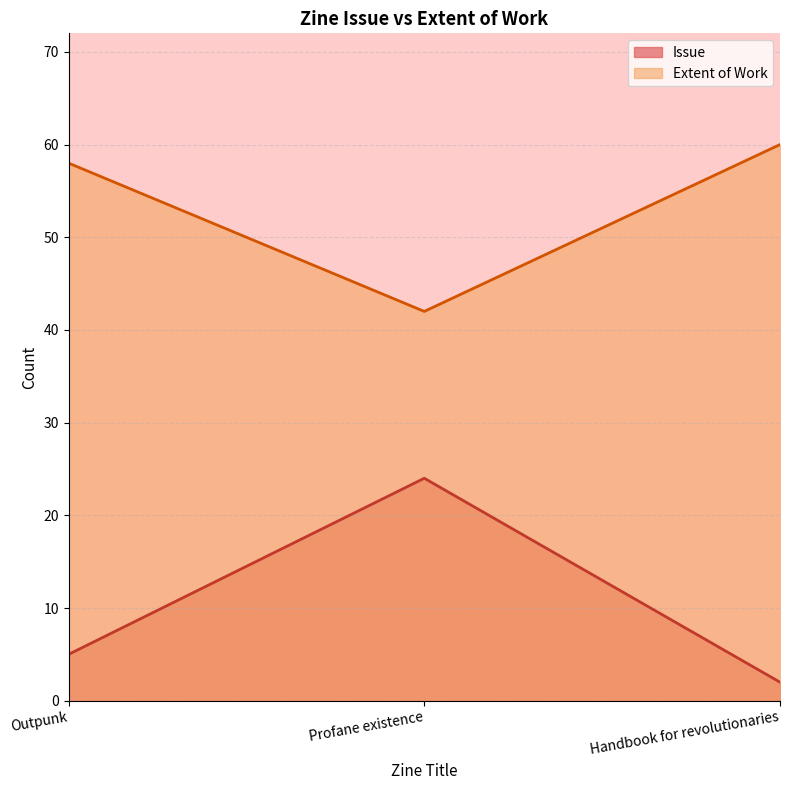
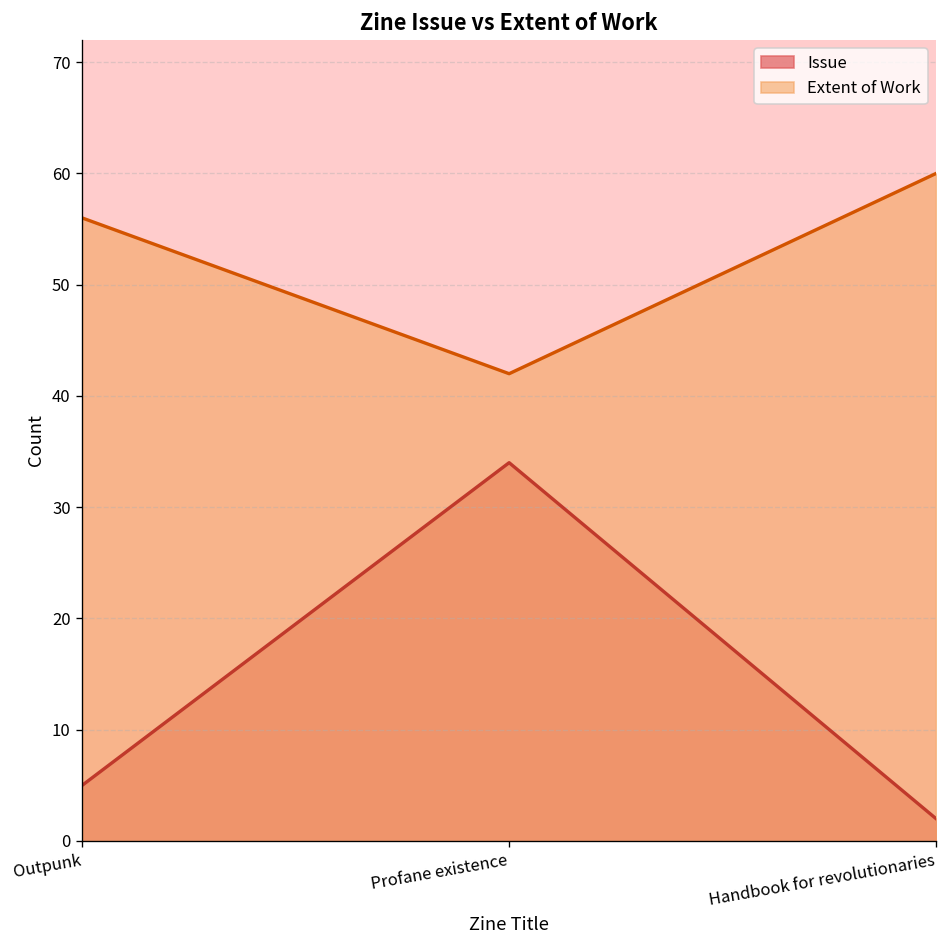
  {
    "Issue": {
      "Outpunk": 5,
-     "Profane existence": 24,
+     "Profane existence": 34,
      "Handbook for revolutionaries": 2
    },
    "Extent of Work": {
-     "Outpunk": 58,
+     "Outpunk": 56,
      "Profane existence": 42,
      "Handbook for revolutionaries": 60
    }
  }
